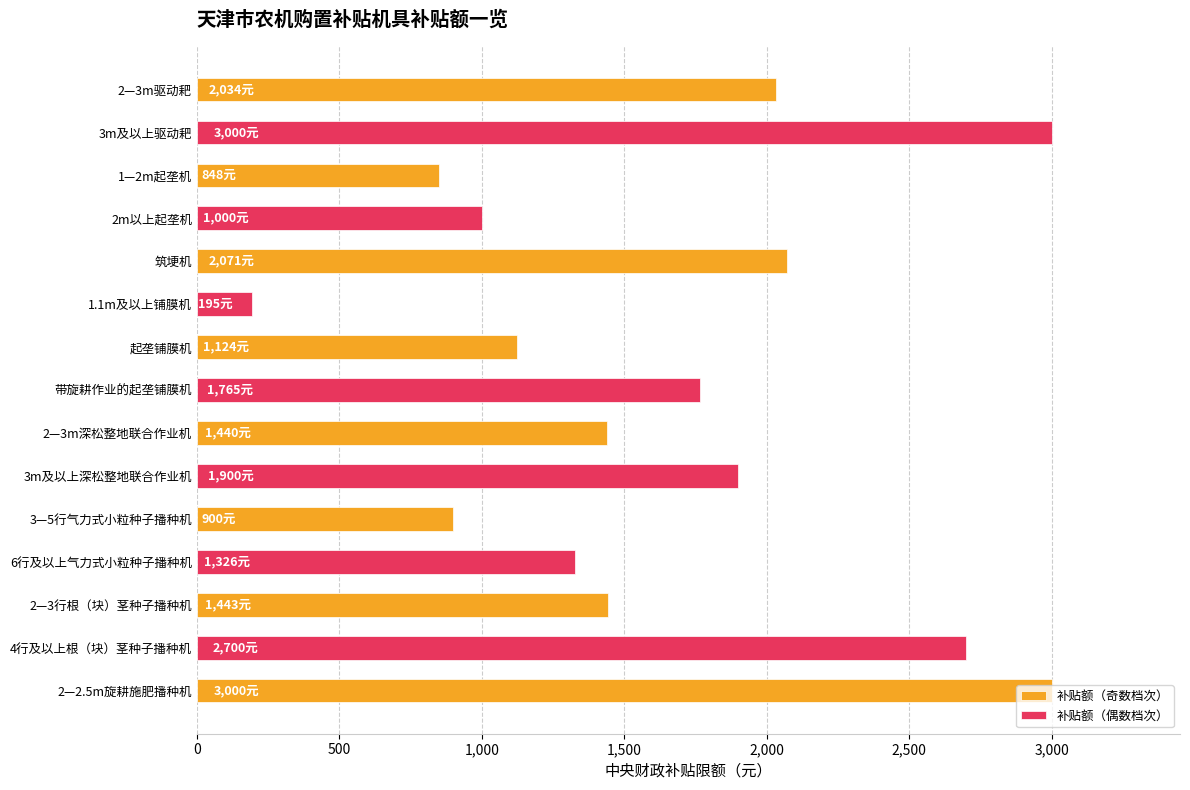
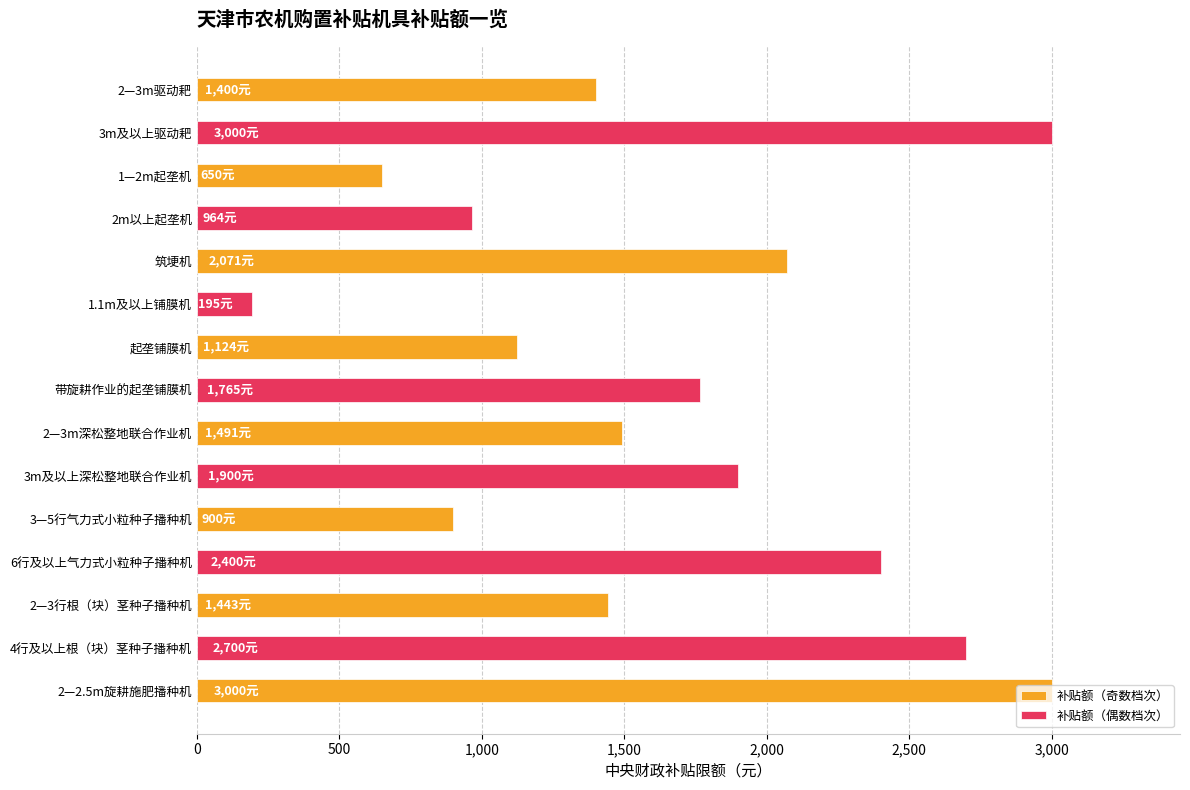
  {
    "补贴额（奇数档次）": {
-     "2—3m驱动耙": "2,034元",
-     "1—2m起垄机": "848元",
+     "2—3m驱动耙": "1,400元",
+     "1—2m起垄机": "650元",
      "筑埂机": "2,071元",
      "起垄铺膜机": "1,124元",
-     "2—3m深松整地联合作业机": "1,440元",
+     "2—3m深松整地联合作业机": "1,491元",
      "3—5行气力式小粒种子播种机": "900元",
      "2—3行根（块）茎种子播种机": "1,443元"
    },
    "补贴额（偶数档次）": {
      "3m及以上驱动耙": "3,000元",
-     "2m以上起垄机": "1,000元",
+     "2m以上起垄机": "964元",
      "1.1m及以上铺膜机": "195元",
      "带旋耕作业的起垄铺膜机": "1,765元",
      "3m及以上深松整地联合作业机": "1,900元",
-     "6行及以上气力式小粒种子播种机": "1,326元",
+     "6行及以上气力式小粒种子播种机": "2,400元",
      "4行及以上根（块）茎种子播种机": "2,700元"
    }
  }
